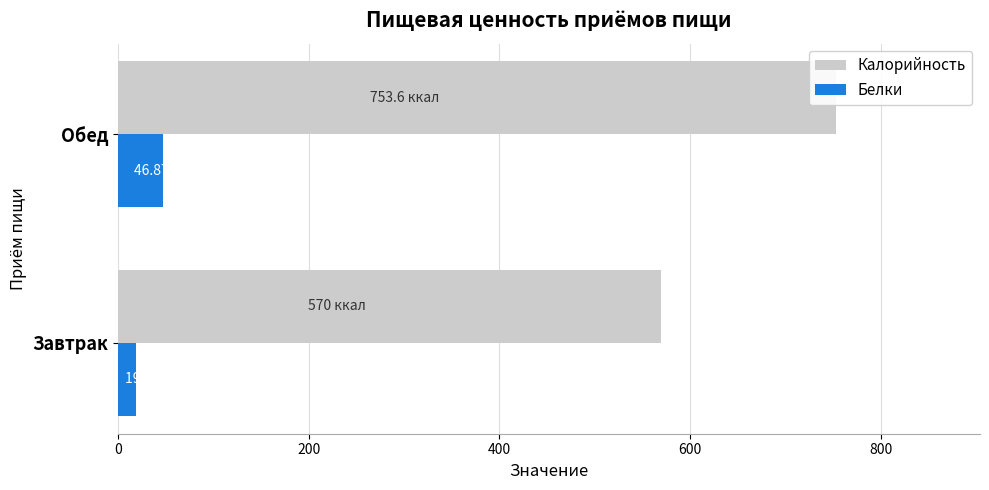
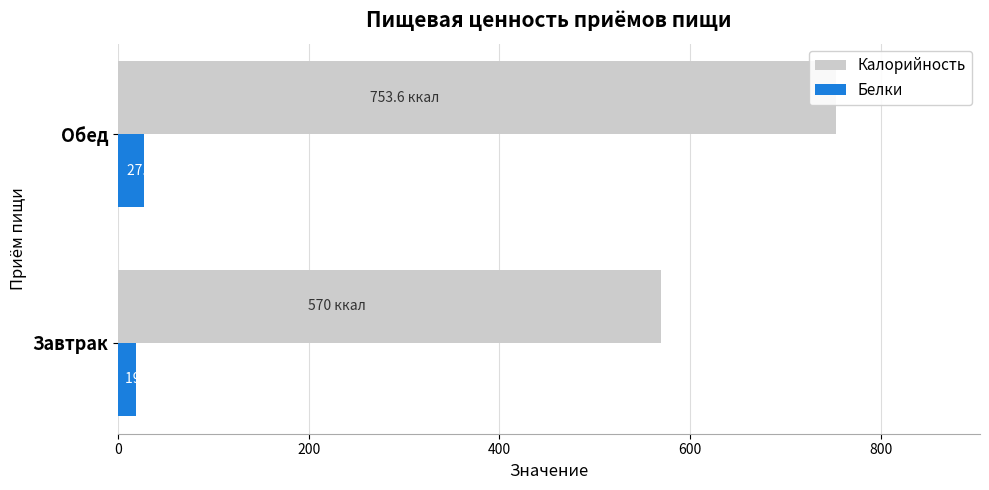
  {
    "Калорийность": {
      "Завтрак": 570
    },
    "Белки": {
-     "Обед": 50,
+     "Обед": 30,
      "Завтрак": 20
    }
  }
